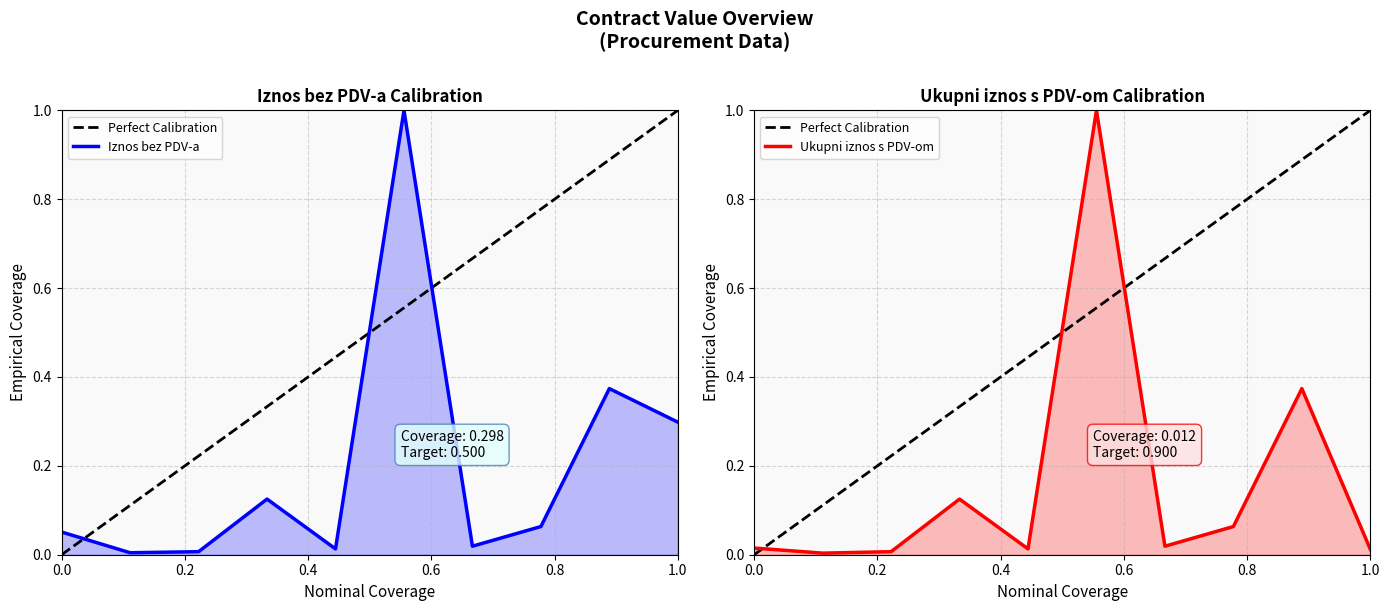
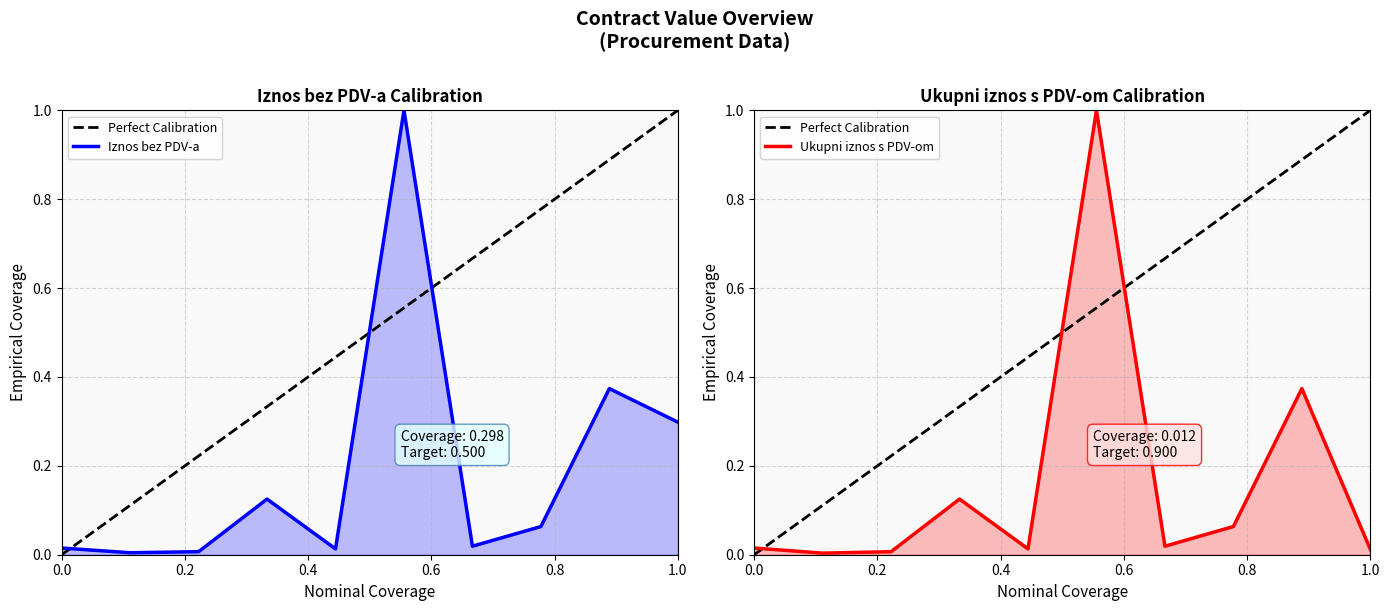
  {
    "Iznos bez PDV-a Calibration": {
      "Perfect Calibration": {
        "0.0": 0.00,
        "1.0": 1.00
      },
      "Iznos bez PDV-a": {
-       "0.0": 0.05,
+       "0.0": 0.02,
        "1.0": 0.30
      }
    },
    "Ukupni iznos s PDV-om Calibration": {
      "Perfect Calibration": {
        "0.0": 0.00,
        "1.0": 1.00
      },
      "Ukupni iznos s PDV-om": {
        "0.0": 0.02,
        "1.0": 0.01
      }
    }
  }
